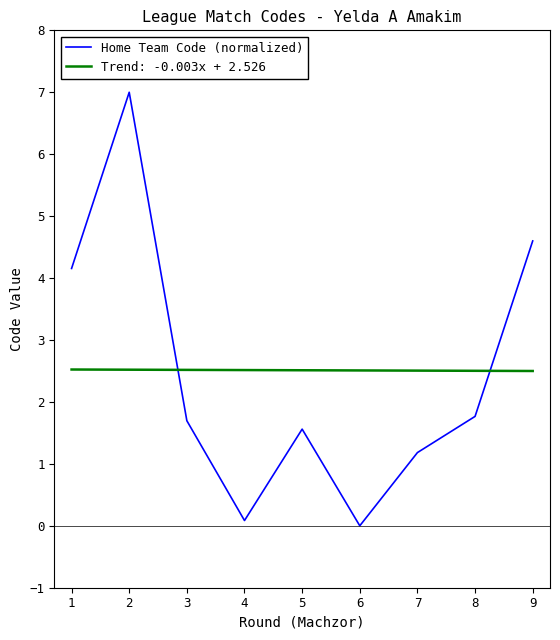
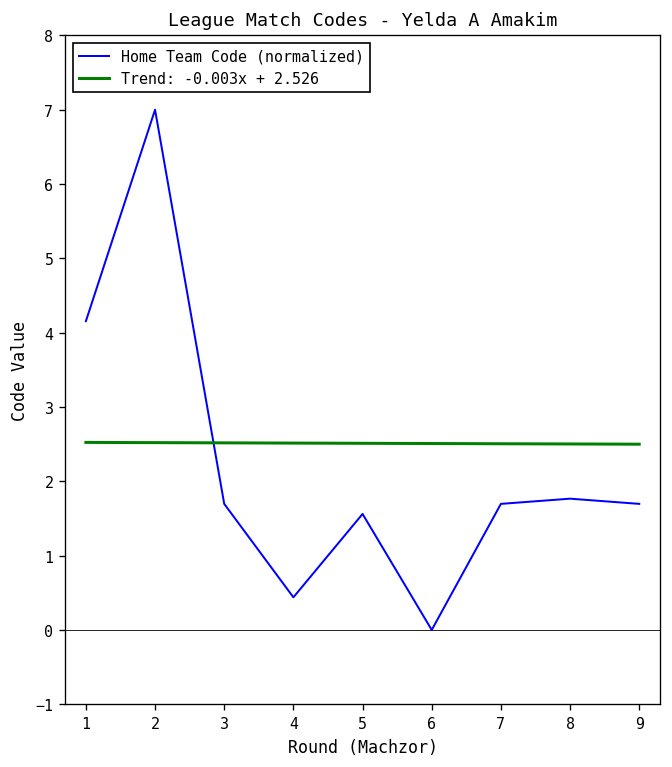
  {
    "Home Team Code (normalized)": {
      "1": 4.2,
      "2": 7.0,
      "3": 1.7,
-     "4": 0.1,
+     "4": 0.4,
      "5": 1.6,
      "6": 0.0,
-     "7": 1.2,
+     "7": 1.7,
      "8": 1.8,
-     "9": 4.6
+     "9": 1.7
    },
    "Trend: -0.003x + 2.526": {
      "1": 2.5,
      "2": 2.5,
      "3": 2.5,
      "4": 2.5,
      "5": 2.5,
      "6": 2.5,
      "7": 2.5,
      "8": 2.5,
      "9": 2.5
    }
  }
